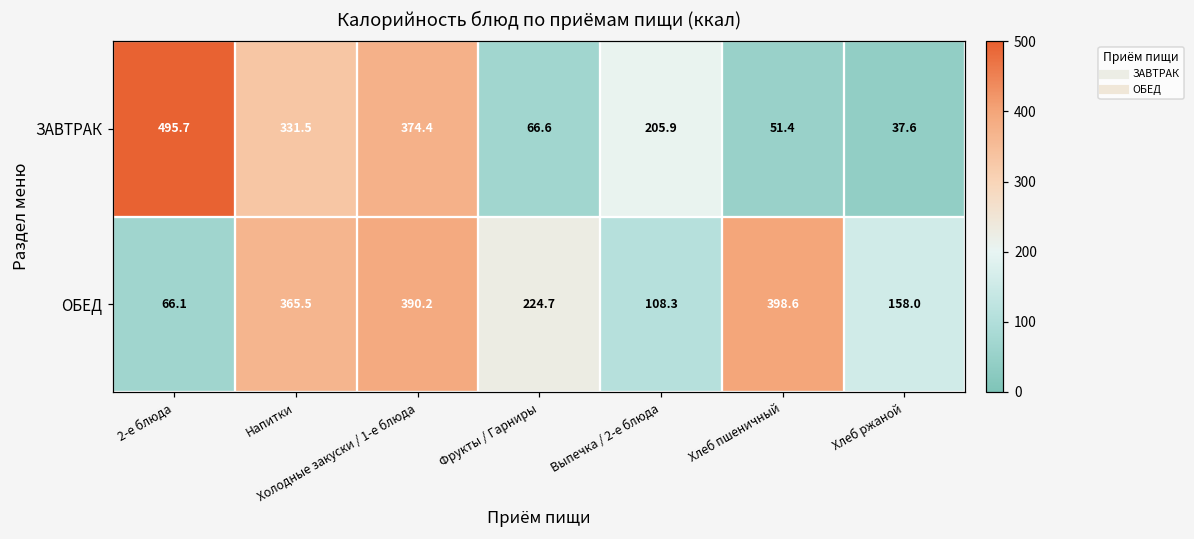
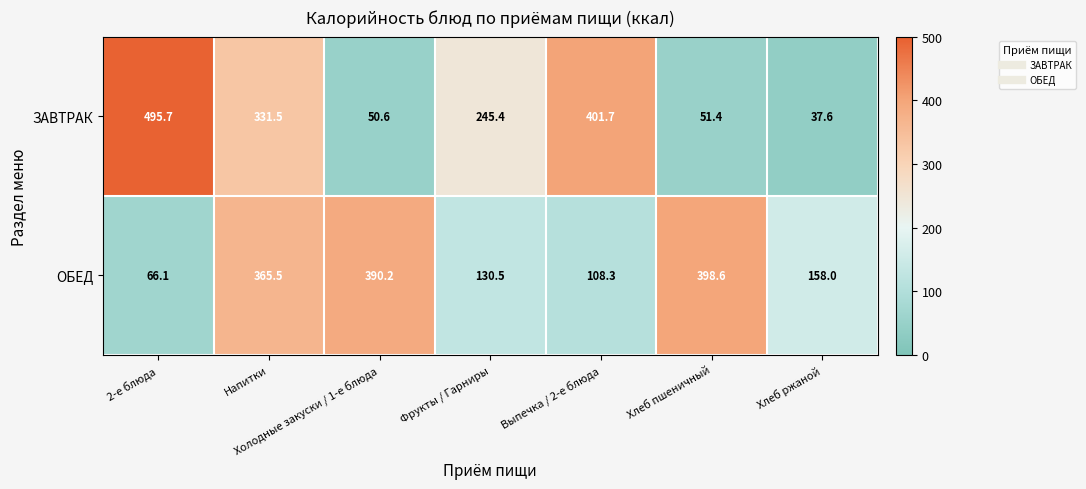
  {
    "ЗАВТРАК": {
      "2-е блюда": 495.7,
      "Напитки": 331.5,
-     "Холодные закуски / 1-е блюда": 374.4,
-     "Фрукты / Гарниры": 66.6,
-     "Выпечка / 2-е блюда": 205.9,
+     "Холодные закуски / 1-е блюда": 50.6,
+     "Фрукты / Гарниры": 245.4,
+     "Выпечка / 2-е блюда": 401.7,
      "Хлеб пшеничный": 51.4,
      "Хлеб ржаной": 37.6
    },
    "ОБЕД": {
      "2-е блюда": 66.1,
      "Напитки": 365.5,
      "Холодные закуски / 1-е блюда": 390.2,
-     "Фрукты / Гарниры": 224.7,
+     "Фрукты / Гарниры": 130.5,
      "Выпечка / 2-е блюда": 108.3,
      "Хлеб пшеничный": 398.6,
      "Хлеб ржаной": 158.0
    }
  }
